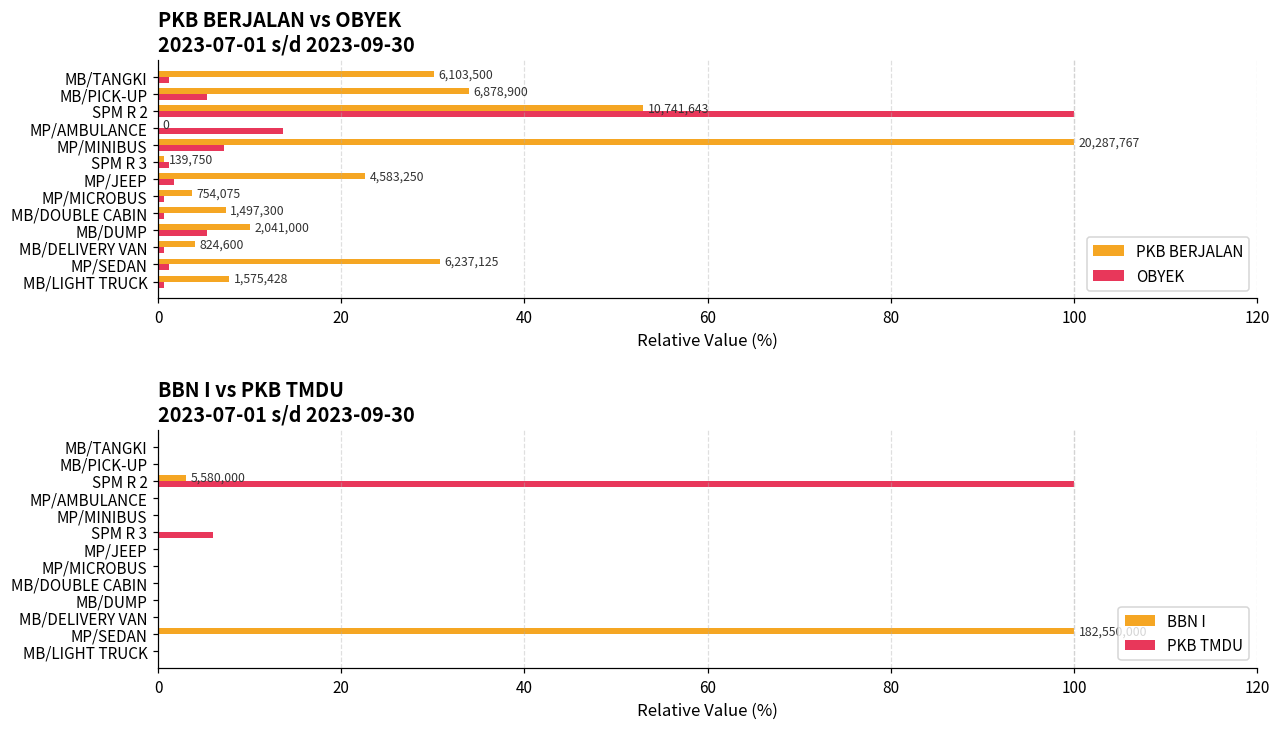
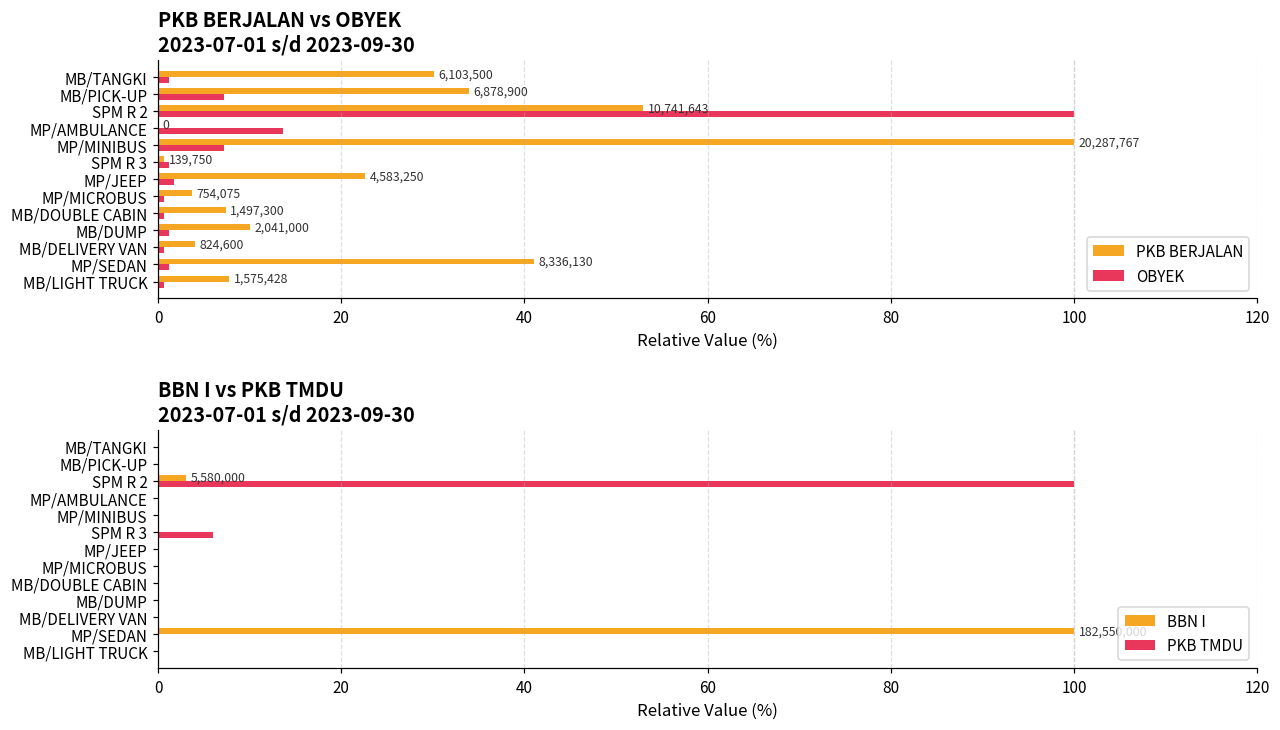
  {
    "PKB BERJALAN vs OBYEK 2023-07-01 s/d 2023-09-30": {
      "PKB BERJALAN": {
        "MP/AMBULANCE": "0",
-       "MP/SEDAN": "6,237,125"
+       "MP/SEDAN": "8,336,130"
      },
      "OBYEK": {
        "MB/TANGKI": "1",
-       "MB/PICK-UP": "5",
+       "MB/PICK-UP": "7",
        "SPM R 2": "100",
        "MP/AMBULANCE": "14",
        "MP/MINIBUS": "7",
        "MP/JEEP": "2",
        "MP/MICROBUS": "1",
        "MB/DOUBLE CABIN": "1",
-       "MB/DUMP": "5",
+       "MB/DUMP": "1",
        "MB/DELIVERY VAN": "1",
        "MP/SEDAN": "1",
        "MB/LIGHT TRUCK": "1"
      }
    },
    "BBN I vs PKB TMDU 2023-07-01 s/d 2023-09-30": {
      "BBN I": {
        "MB/TANGKI": "0",
        "MB/PICK-UP": "0",
        "MP/AMBULANCE": "0",
        "MP/MINIBUS": "0",
        "SPM R 3": "0",
        "MP/JEEP": "0",
        "MP/MICROBUS": "0",
        "MB/DOUBLE CABIN": "0",
        "MB/DUMP": "0",
        "MB/DELIVERY VAN": "0",
        "MB/LIGHT TRUCK": "0"
      },
      "PKB TMDU": {
        "MB/TANGKI": "0",
        "MB/PICK-UP": "0",
        "SPM R 2": "100",
        "MP/AMBULANCE": "0",
        "MP/MINIBUS": "0",
        "SPM R 3": "6",
        "MP/JEEP": "0",
        "MP/MICROBUS": "0",
        "MB/DOUBLE CABIN": "0",
        "MB/DUMP": "0",
        "MB/DELIVERY VAN": "0",
        "MP/SEDAN": "0",
        "MB/LIGHT TRUCK": "0"
      }
    }
  }
